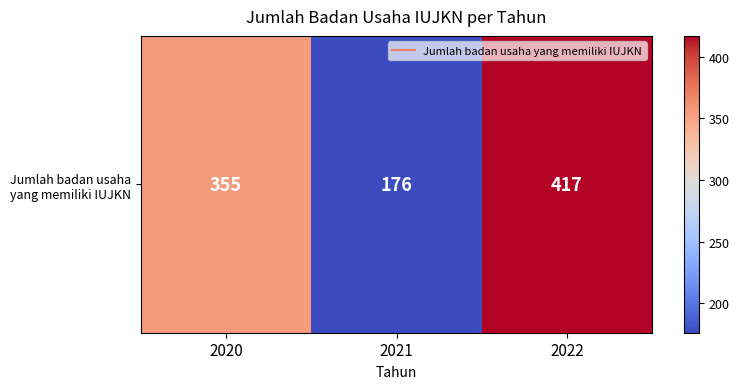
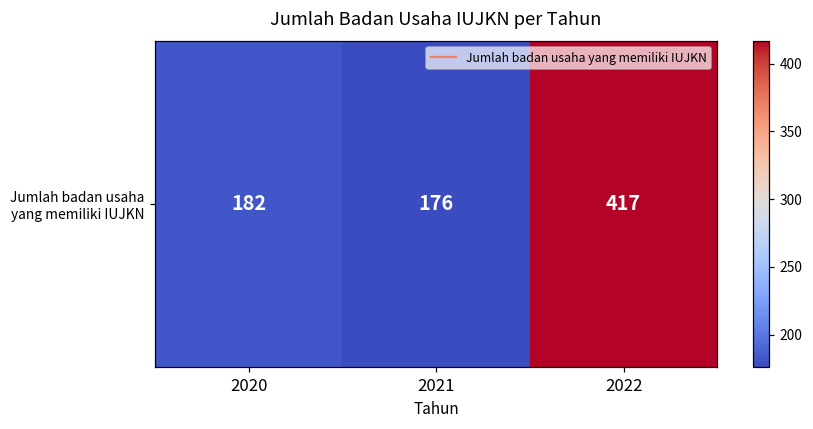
  {
    "Jumlah badan usaha yang memiliki IUJKN": {
-     "2020": 355,
+     "2020": 182,
      "2021": 176,
      "2022": 417
    }
  }
